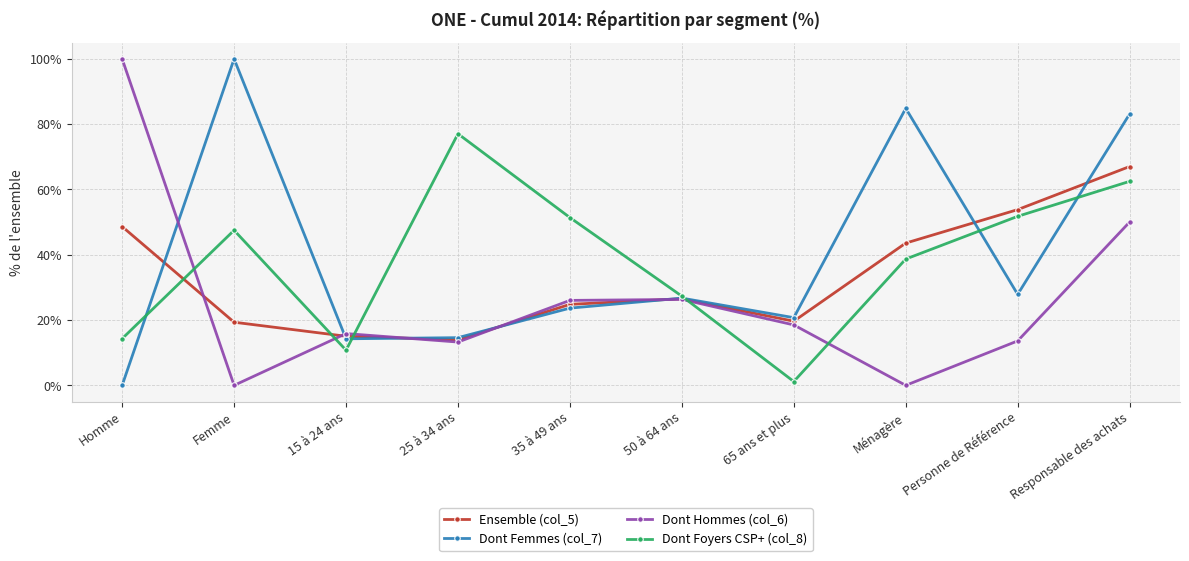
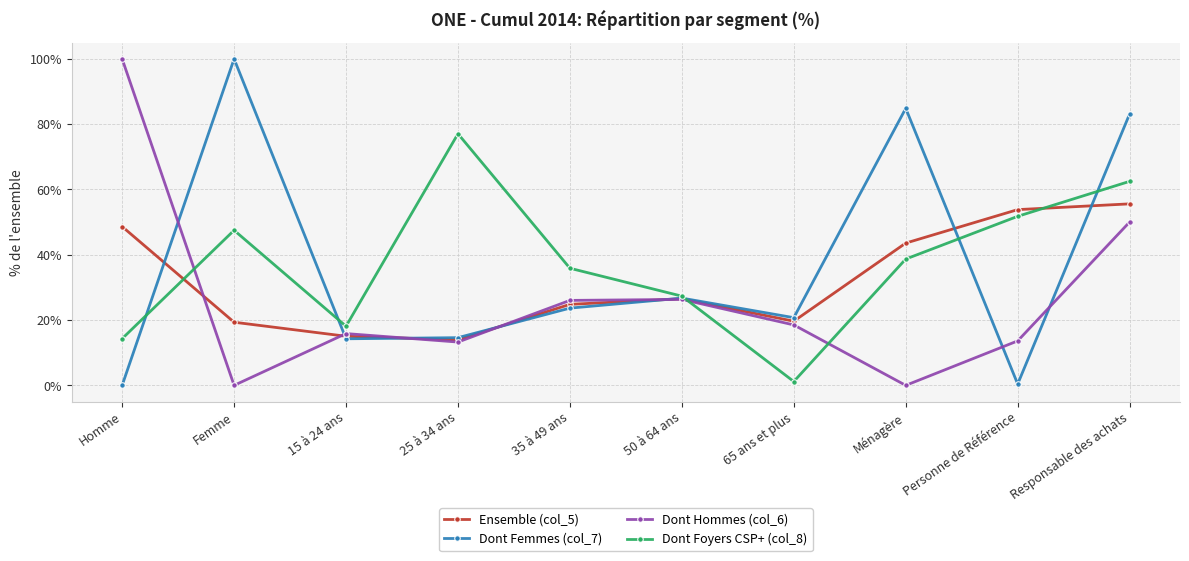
  {
    "Ensemble (col_5)": {
      "Homme": "49%",
      "Femme": "19%",
      "15 à 24 ans": "15%",
      "35 à 49 ans": "25%",
      "65 ans et plus": "20%",
      "Ménagère": "44%",
      "Personne de Référence": "54%",
-     "Responsable des achats": "67%"
+     "Responsable des achats": "56%"
    },
    "Dont Femmes (col_7)": {
      "Homme": "0%",
      "Femme": "100%",
      "15 à 24 ans": "14%",
      "35 à 49 ans": "24%",
      "65 ans et plus": "21%",
      "Ménagère": "85%",
-     "Personne de Référence": "28%",
+     "Personne de Référence": "0%",
      "Responsable des achats": "83%"
    },
    "Dont Hommes (col_6)": {
      "Homme": "100%",
      "Femme": "0%",
      "15 à 24 ans": "16%",
      "35 à 49 ans": "26%",
      "65 ans et plus": "19%",
      "Ménagère": "0%",
      "Personne de Référence": "14%",
      "Responsable des achats": "50%"
    },
    "Dont Foyers CSP+ (col_8)": {
      "Homme": "14%",
      "Femme": "48%",
-     "15 à 24 ans": "11%",
+     "15 à 24 ans": "18%",
      "25 à 34 ans": "77%",
-     "35 à 49 ans": "51%",
+     "35 à 49 ans": "36%",
      "65 ans et plus": "1%",
      "Ménagère": "39%",
      "Personne de Référence": "52%",
      "Responsable des achats": "62%"
    }
  }
